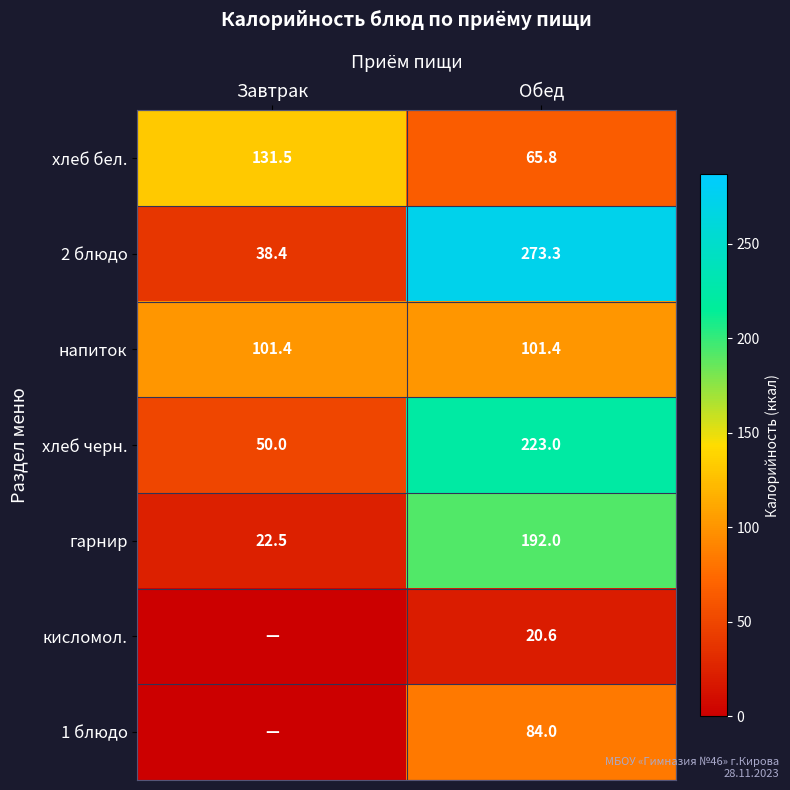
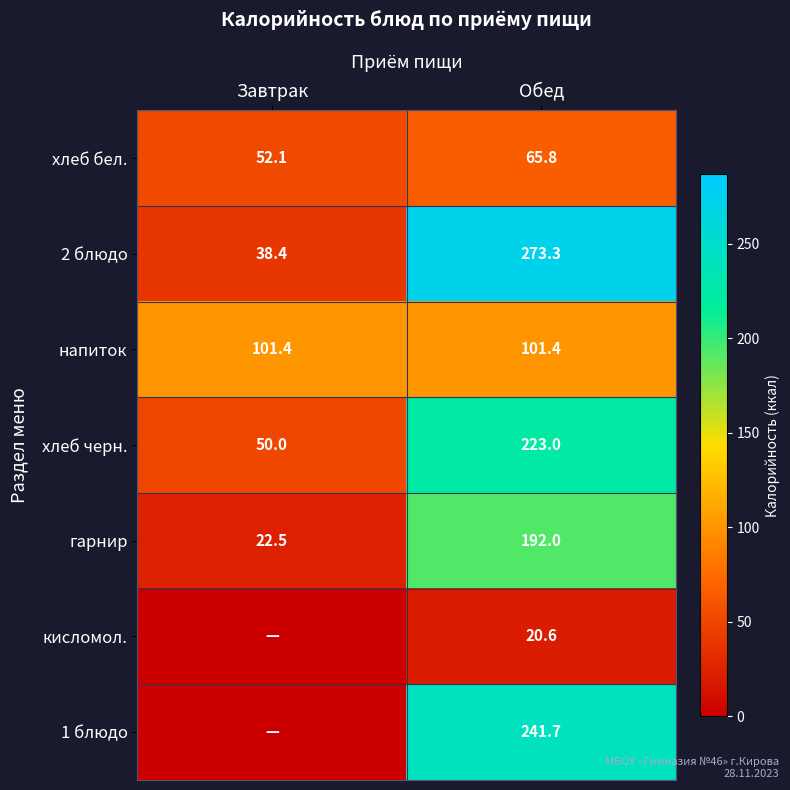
  {
    "хлеб бел.": {
-     "Завтрак": 131.5,
+     "Завтрак": 52.1,
      "Обед": 65.8
    },
    "2 блюдо": {
      "Завтрак": 38.4,
      "Обед": 273.3
    },
    "напиток": {
      "Завтрак": 101.4,
      "Обед": 101.4
    },
    "хлеб черн.": {
      "Завтрак": 50.0,
      "Обед": 223.0
    },
    "гарнир": {
      "Завтрак": 22.5,
      "Обед": 192.0
    },
    "кисломол.": {
      "Обед": 20.6
    },
    "1 блюдо": {
-     "Обед": 84.0
+     "Обед": 241.7
    }
  }
